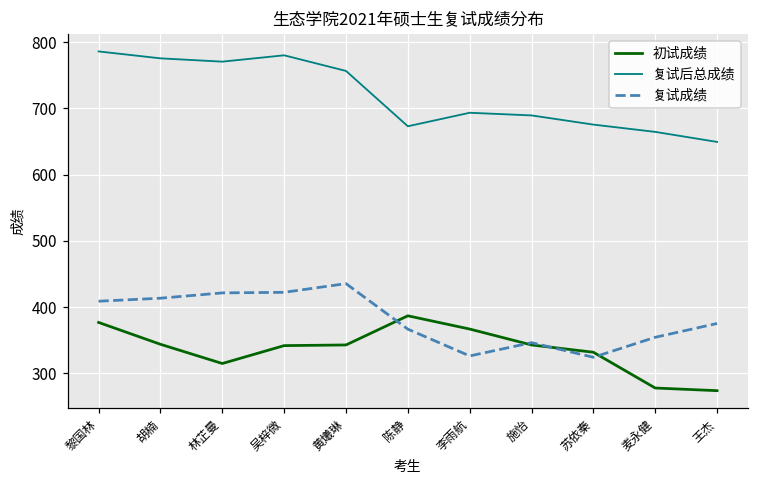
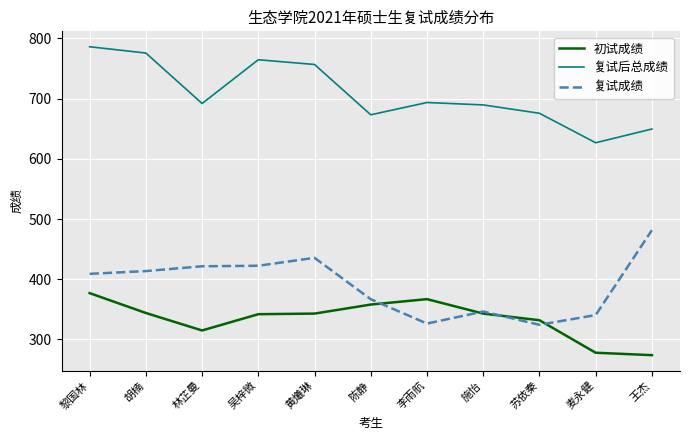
  {
    "初试成绩": {
      "黎国林": 380,
      "胡楠": 340,
      "林芷曼": 320,
      "吴梓微": 340,
      "黄爔琳": 340,
-     "陈静": 390,
+     "陈静": 360,
      "李雨航": 370,
      "苏依秦": 330,
      "麦永健": 280,
      "王杰": 270
    },
    "复试后总成绩": {
      "黎国林": 790,
      "胡楠": 780,
-     "林芷曼": 770,
-     "吴梓微": 780,
+     "林芷曼": 690,
+     "吴梓微": 760,
      "黄爔琳": 760,
      "陈静": 670,
      "李雨航": 690,
      "施怡": 690,
      "苏依秦": 680,
-     "麦永健": 660,
+     "麦永健": 630,
      "王杰": 650
    },
    "复试成绩": {
      "黎国林": 410,
      "胡楠": 410,
      "林芷曼": 420,
      "吴梓微": 420,
      "黄爔琳": 440,
      "陈静": 370,
      "李雨航": 330,
      "苏依秦": 320,
-     "麦永健": 350,
-     "王杰": 380
+     "麦永健": 340,
+     "王杰": 480
    }
  }
